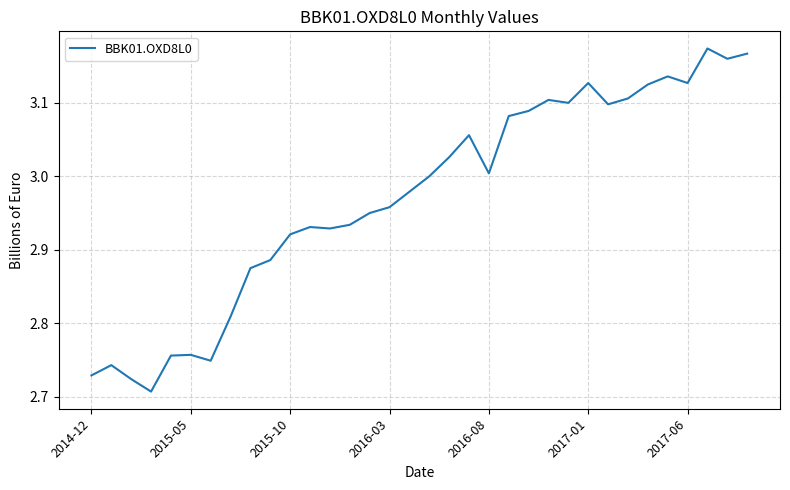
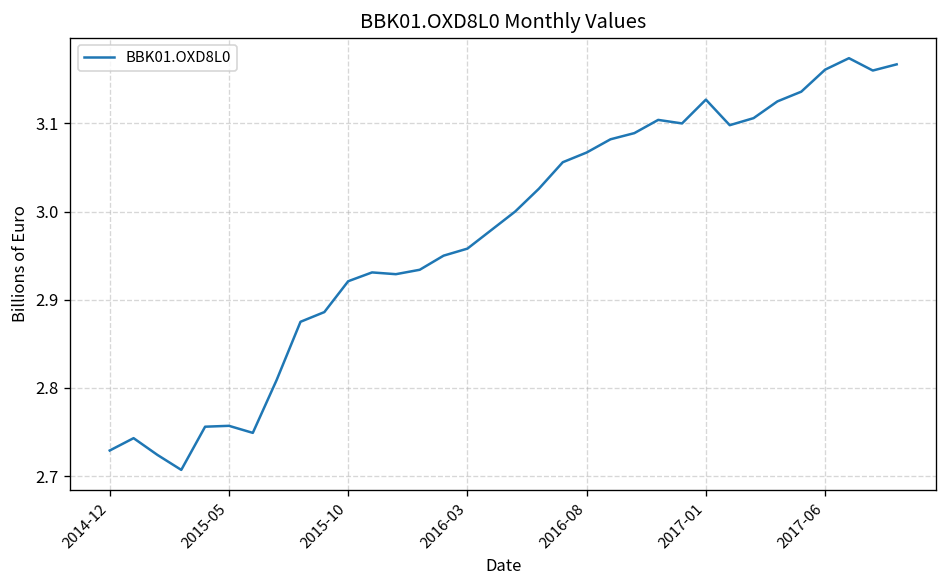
  {
    "2014-12": 2.73,
    "2015-05": 2.76,
    "2015-10": 2.92,
    "2016-03": 2.96,
-   "2016-08": 3.00,
+   "2016-08": 3.07,
    "2017-01": 3.13,
-   "2017-06": 3.13
+   "2017-06": 3.16
  }
